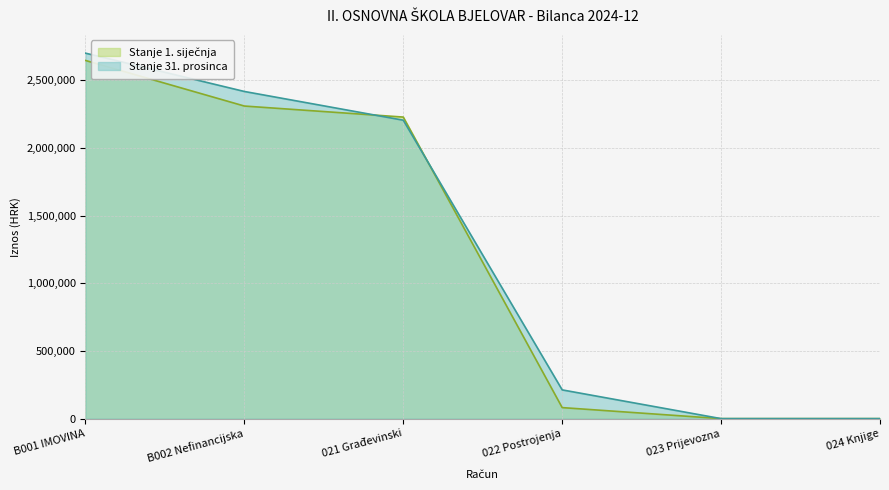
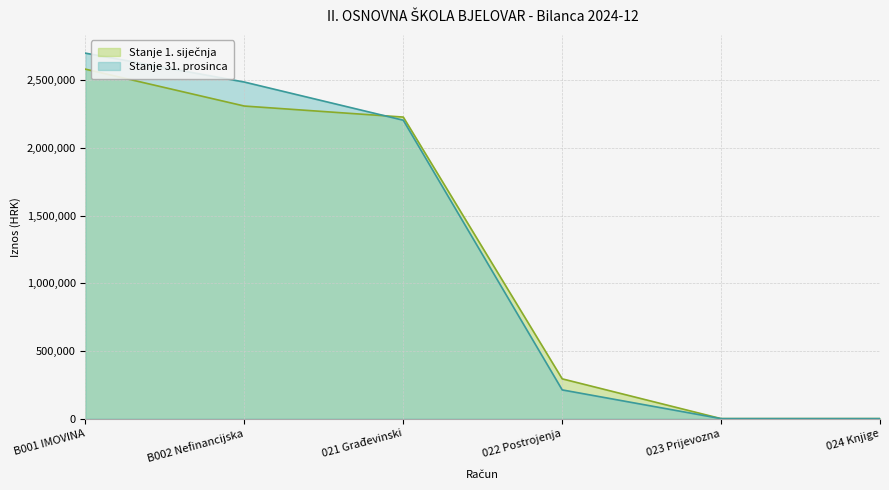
  {
    "Stanje 1. siječnja": {
-     "B001 IMOVINA": "2,650,000",
+     "B001 IMOVINA": "2,580,000",
      "B002 Nefinancijska": "2,310,000",
      "021 Građevinski": "2,230,000",
-     "022 Postrojenja": "80,000"
+     "022 Postrojenja": "290,000"
    },
    "Stanje 31. prosinca": {
      "B001 IMOVINA": "2,700,000",
-     "B002 Nefinancijska": "2,420,000",
+     "B002 Nefinancijska": "2,490,000",
      "021 Građevinski": "2,210,000",
      "022 Postrojenja": "210,000"
    }
  }
